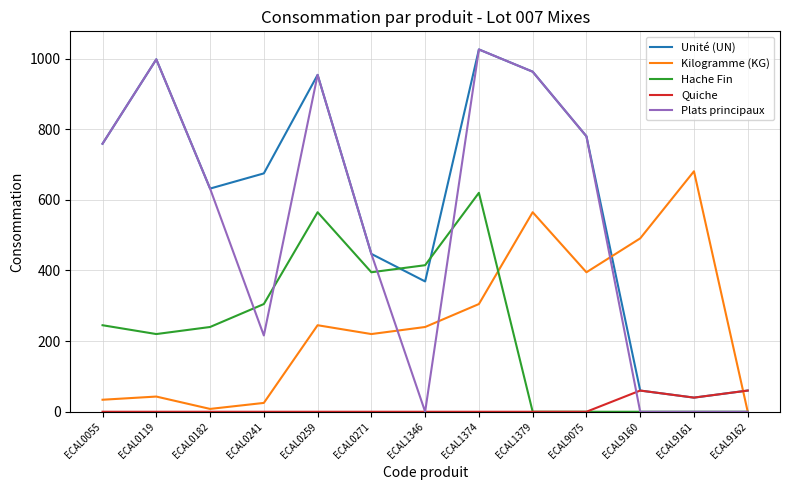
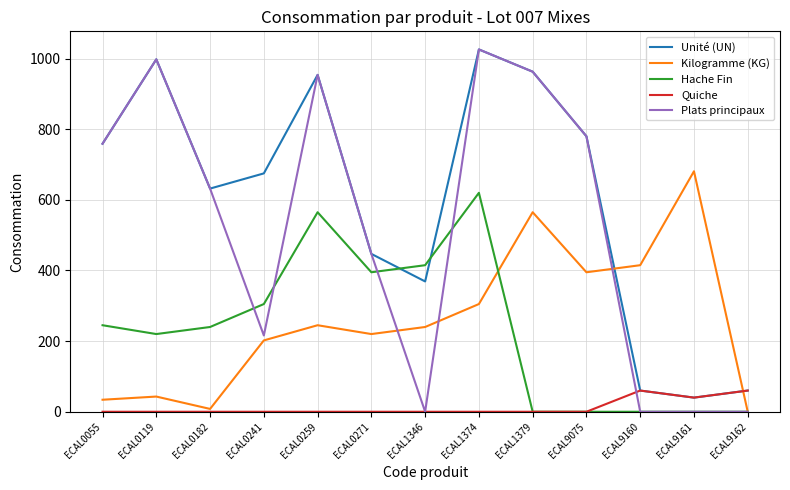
  {
    "Unité (UN)": {
      "ECAL0241": 680,
      "ECAL1346": 370
    },
    "Kilogramme (KG)": {
      "ECAL0055": 30,
      "ECAL0119": 40,
      "ECAL0182": 10,
-     "ECAL0241": 30,
+     "ECAL0241": 200,
      "ECAL0259": 250,
      "ECAL0271": 220,
      "ECAL1346": 240,
      "ECAL1374": 310,
      "ECAL1379": 570,
      "ECAL9075": 400,
-     "ECAL9160": 490,
+     "ECAL9160": 420,
      "ECAL9161": 680
    },
    "Hache Fin": {
      "ECAL0055": 250,
      "ECAL0119": 220,
      "ECAL0182": 240,
      "ECAL0241": 310,
      "ECAL0259": 570,
      "ECAL0271": 400,
      "ECAL1346": 420,
      "ECAL1374": 620
    },
    "Quiche": {
      "ECAL0055": 0,
      "ECAL0119": 0,
      "ECAL0182": 0,
      "ECAL0241": 0,
      "ECAL0259": 0,
      "ECAL0271": 0,
      "ECAL1374": 0
    },
    "Plats principaux": {
      "ECAL0241": 220
    }
  }
